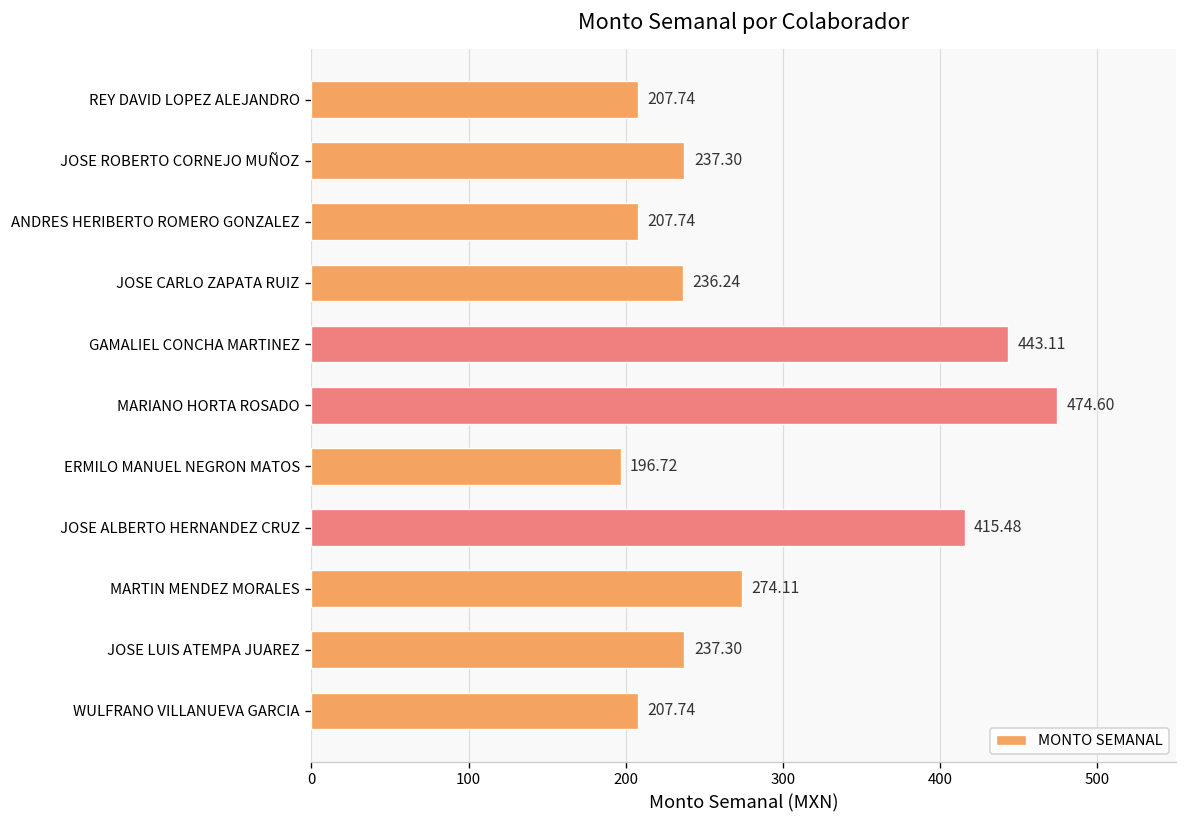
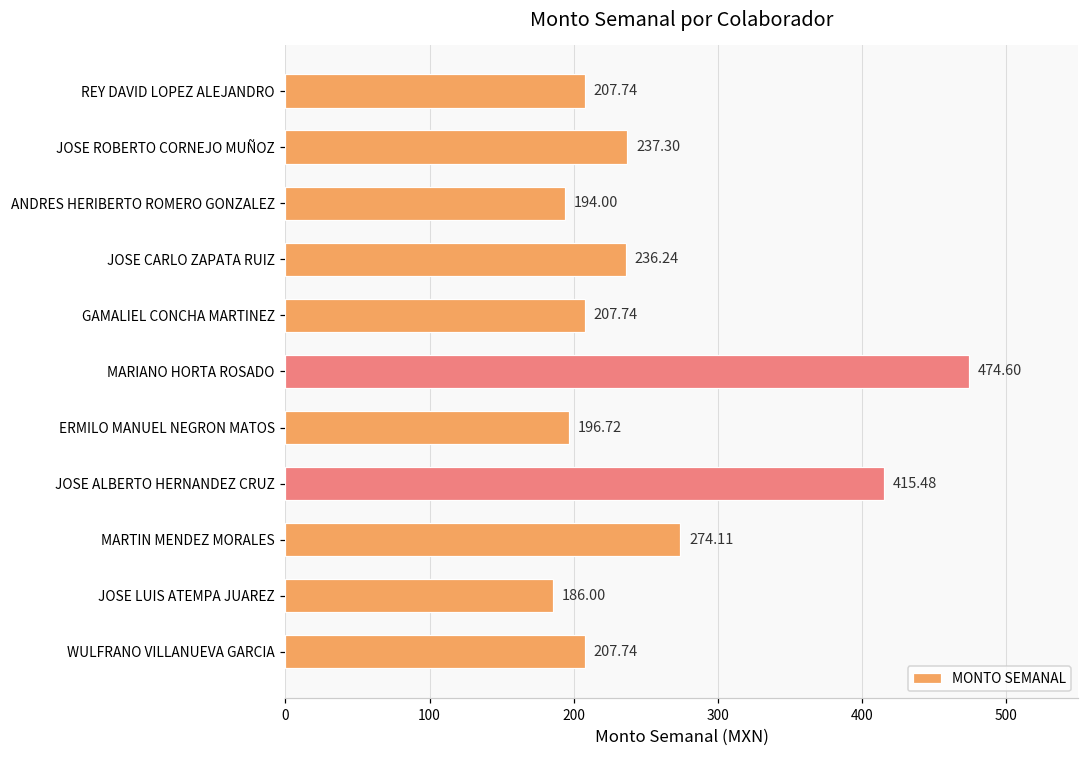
  {
    "REY DAVID LOPEZ ALEJANDRO": 207.74,
    "JOSE ROBERTO CORNEJO MUÑOZ": 237.30,
-   "ANDRES HERIBERTO ROMERO GONZALEZ": 207.74,
+   "ANDRES HERIBERTO ROMERO GONZALEZ": 194.00,
    "JOSE CARLO ZAPATA RUIZ": 236.24,
-   "GAMALIEL CONCHA MARTINEZ": 443.11,
+   "GAMALIEL CONCHA MARTINEZ": 207.74,
    "MARIANO HORTA ROSADO": 474.60,
    "ERMILO MANUEL NEGRON MATOS": 196.72,
    "JOSE ALBERTO HERNANDEZ CRUZ": 415.48,
    "MARTIN MENDEZ MORALES": 274.11,
-   "JOSE LUIS ATEMPA JUAREZ": 237.30,
+   "JOSE LUIS ATEMPA JUAREZ": 186.00,
    "WULFRANO VILLANUEVA GARCIA": 207.74
  }
